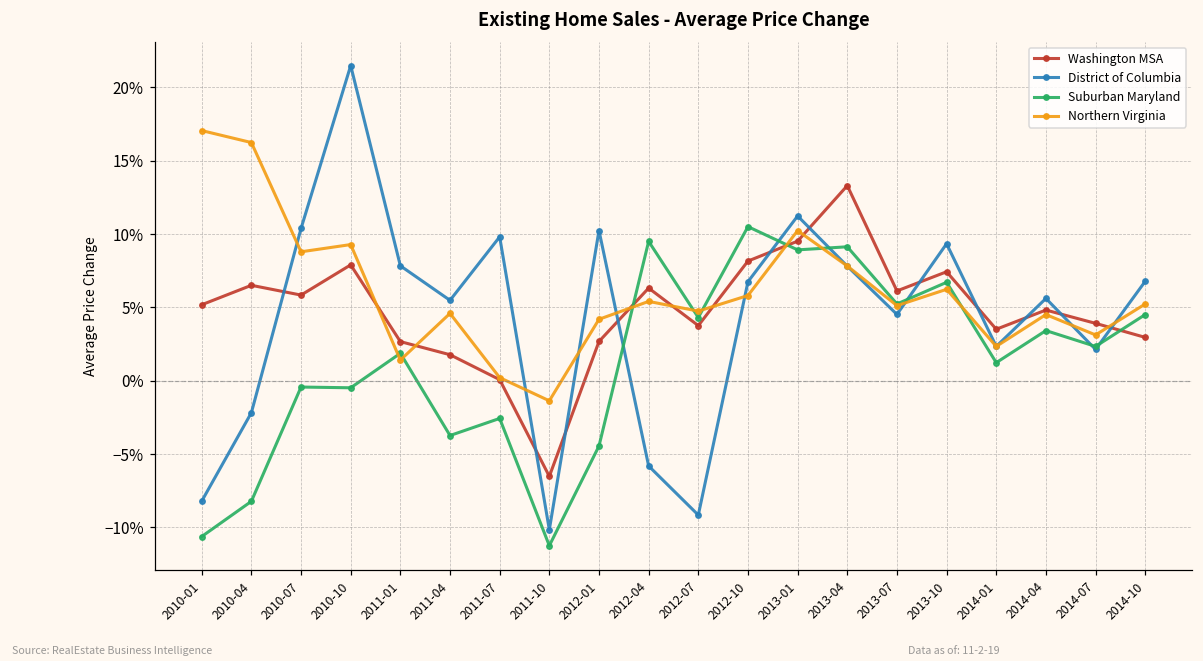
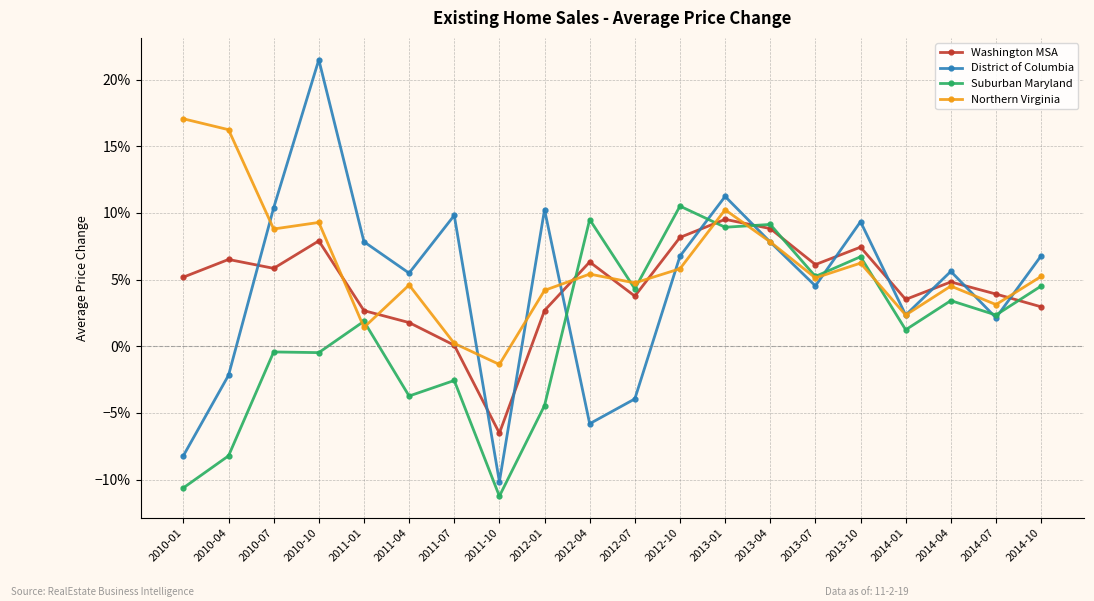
  {
    "Washington MSA": {
      "2010-01": "5.2%",
      "2010-04": "6.5%",
      "2010-07": "5.8%",
      "2010-10": "7.9%",
      "2011-01": "2.7%",
      "2011-04": "1.8%",
      "2011-10": "-6.5%",
      "2012-01": "2.7%",
      "2012-04": "6.3%",
      "2012-07": "3.8%",
      "2012-10": "8.2%",
      "2013-01": "9.5%",
-     "2013-04": "13.3%",
+     "2013-04": "8.8%",
      "2013-07": "6.1%",
      "2013-10": "7.4%",
      "2014-01": "3.5%",
      "2014-04": "4.8%",
      "2014-07": "3.9%",
      "2014-10": "3.0%"
    },
    "District of Columbia": {
      "2010-01": "-8.2%",
      "2010-04": "-2.2%",
      "2010-07": "10.4%",
      "2010-10": "21.5%",
      "2011-01": "7.8%",
      "2011-04": "5.5%",
      "2011-07": "9.8%",
      "2011-10": "-10.2%",
      "2012-01": "10.2%",
      "2012-04": "-5.8%",
-     "2012-07": "-9.2%",
+     "2012-07": "-3.9%",
      "2012-10": "6.8%",
      "2013-01": "11.2%",
      "2013-07": "4.5%",
      "2013-10": "9.3%",
      "2014-04": "5.6%",
      "2014-07": "2.1%",
      "2014-10": "6.8%"
    },
    "Suburban Maryland": {
      "2010-01": "-10.6%",
      "2010-04": "-8.2%",
      "2010-07": "-0.4%",
      "2010-10": "-0.5%",
      "2011-01": "1.9%",
      "2011-04": "-3.7%",
      "2011-07": "-2.6%",
      "2011-10": "-11.2%",
      "2012-01": "-4.4%",
      "2012-04": "9.5%",
      "2012-07": "4.3%",
      "2012-10": "10.5%",
      "2013-01": "8.9%",
      "2013-04": "9.1%",
      "2013-10": "6.7%",
      "2014-01": "1.2%",
      "2014-04": "3.4%",
      "2014-07": "2.3%",
      "2014-10": "4.5%"
    },
    "Northern Virginia": {
      "2010-01": "17.1%",
      "2010-04": "16.2%",
      "2010-07": "8.8%",
      "2010-10": "9.3%",
      "2011-01": "1.4%",
      "2011-04": "4.6%",
      "2011-10": "-1.4%",
      "2012-01": "4.2%",
      "2012-04": "5.4%",
      "2012-07": "4.7%",
      "2012-10": "5.8%",
      "2013-01": "10.2%",
      "2013-10": "6.2%",
      "2014-04": "4.5%",
      "2014-07": "3.1%",
      "2014-10": "5.2%"
    }
  }
